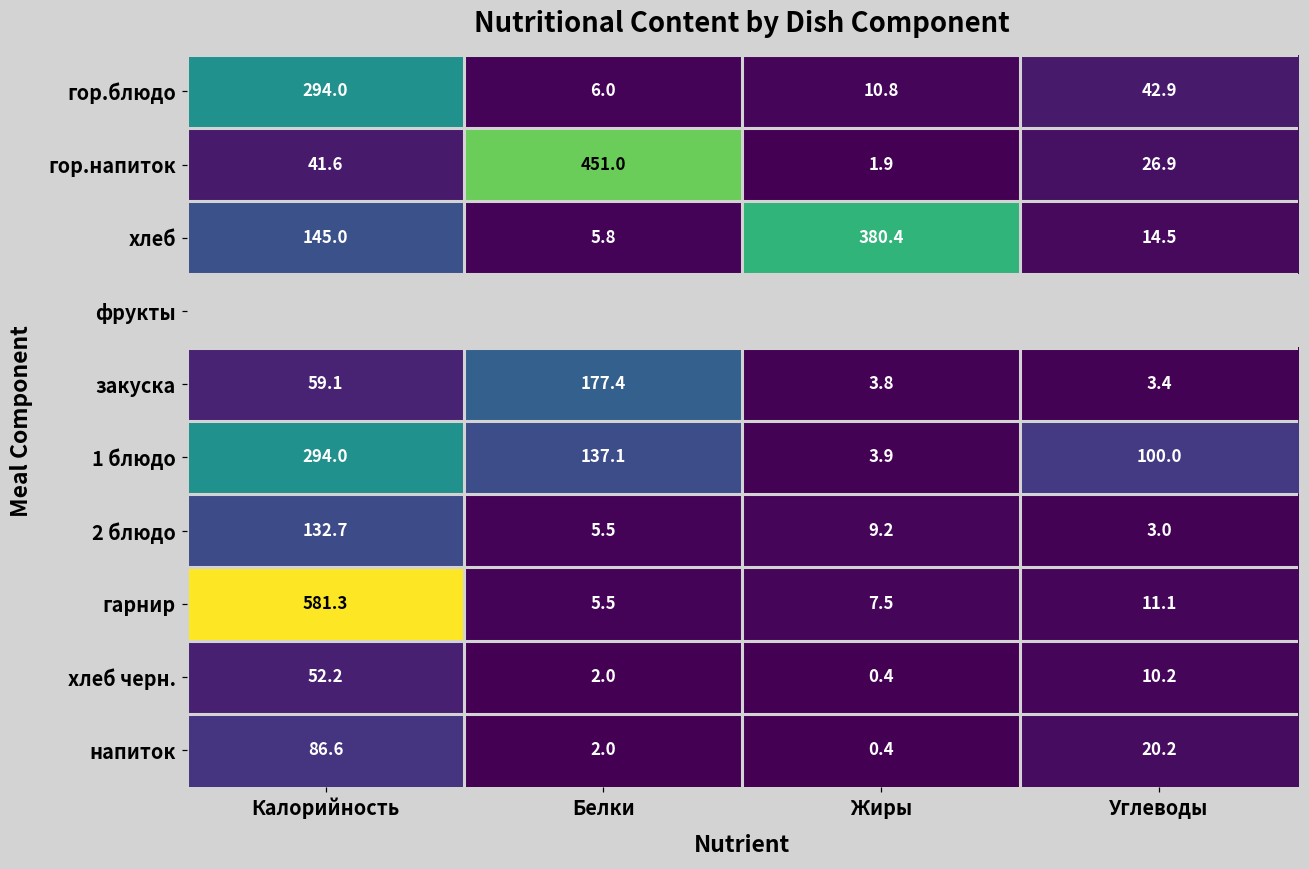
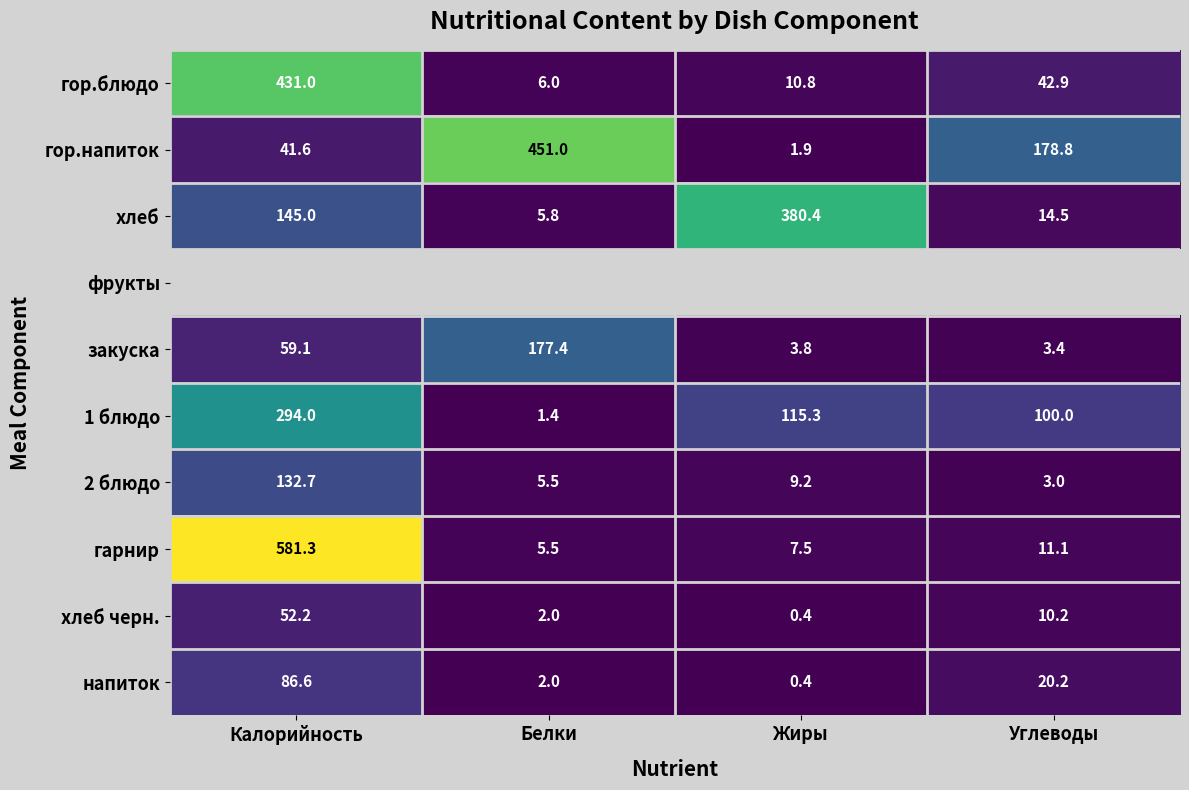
  {
    "гор.блюдо": {
-     "Калорийность": 294.0,
+     "Калорийность": 431.0,
      "Белки": 6.0,
      "Жиры": 10.8,
      "Углеводы": 42.9
    },
    "гор.напиток": {
      "Калорийность": 41.6,
      "Белки": 451.0,
      "Жиры": 1.9,
-     "Углеводы": 26.9
+     "Углеводы": 178.8
    },
    "хлеб": {
      "Калорийность": 145.0,
      "Белки": 5.8,
      "Жиры": 380.4,
      "Углеводы": 14.5
    },
    "закуска": {
      "Калорийность": 59.1,
      "Белки": 177.4,
      "Жиры": 3.8,
      "Углеводы": 3.4
    },
    "1 блюдо": {
      "Калорийность": 294.0,
-     "Белки": 137.1,
-     "Жиры": 3.9,
+     "Белки": 1.4,
+     "Жиры": 115.3,
      "Углеводы": 100.0
    },
    "2 блюдо": {
      "Калорийность": 132.7,
      "Белки": 5.5,
      "Жиры": 9.2,
      "Углеводы": 3.0
    },
    "гарнир": {
      "Калорийность": 581.3,
      "Белки": 5.5,
      "Жиры": 7.5,
      "Углеводы": 11.1
    },
    "хлеб черн.": {
      "Калорийность": 52.2,
      "Белки": 2.0,
      "Жиры": 0.4,
      "Углеводы": 10.2
    },
    "напиток": {
      "Калорийность": 86.6,
      "Белки": 2.0,
      "Жиры": 0.4,
      "Углеводы": 20.2
    }
  }
